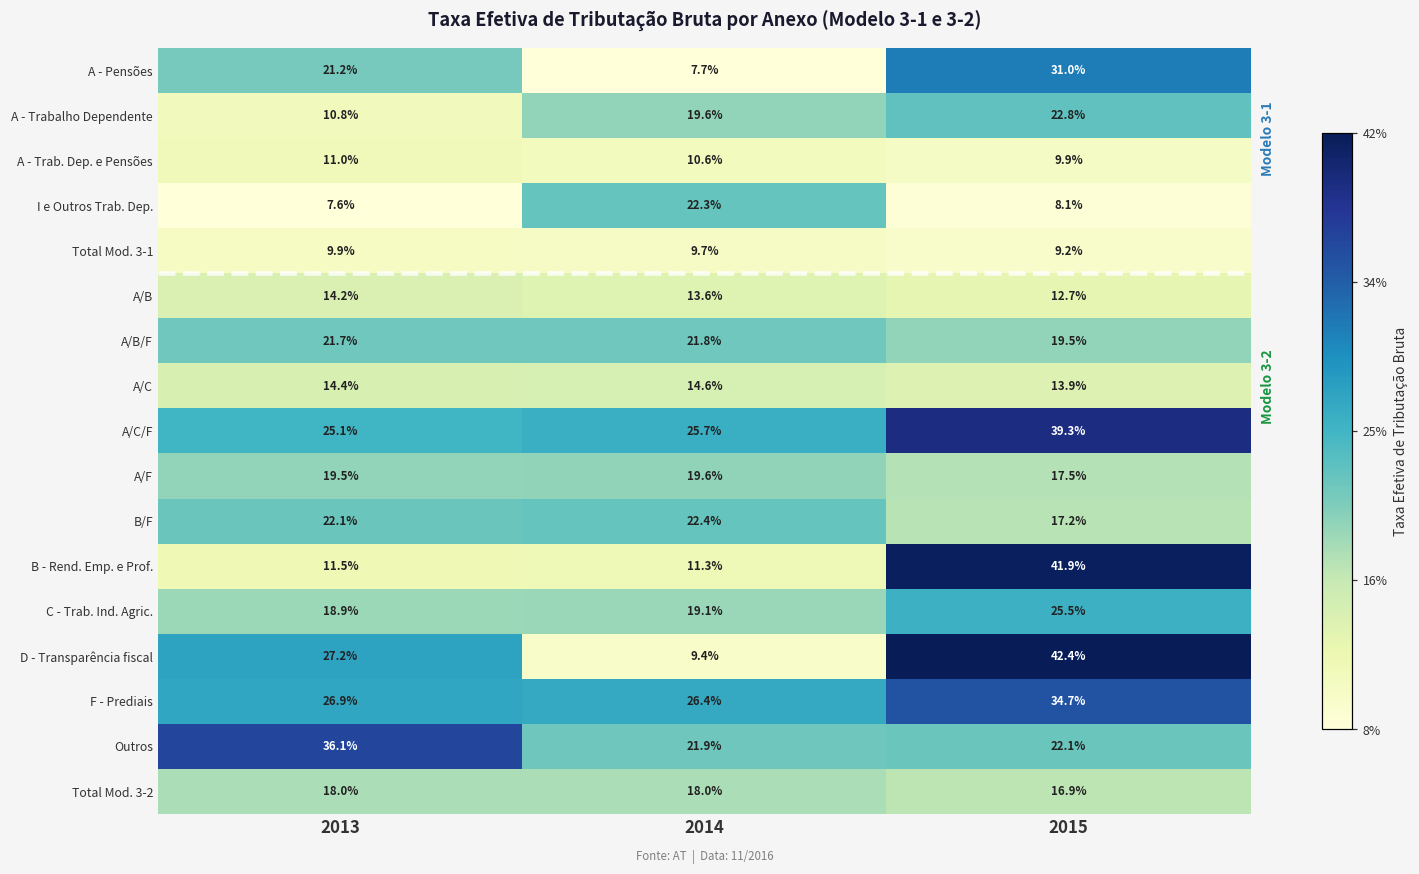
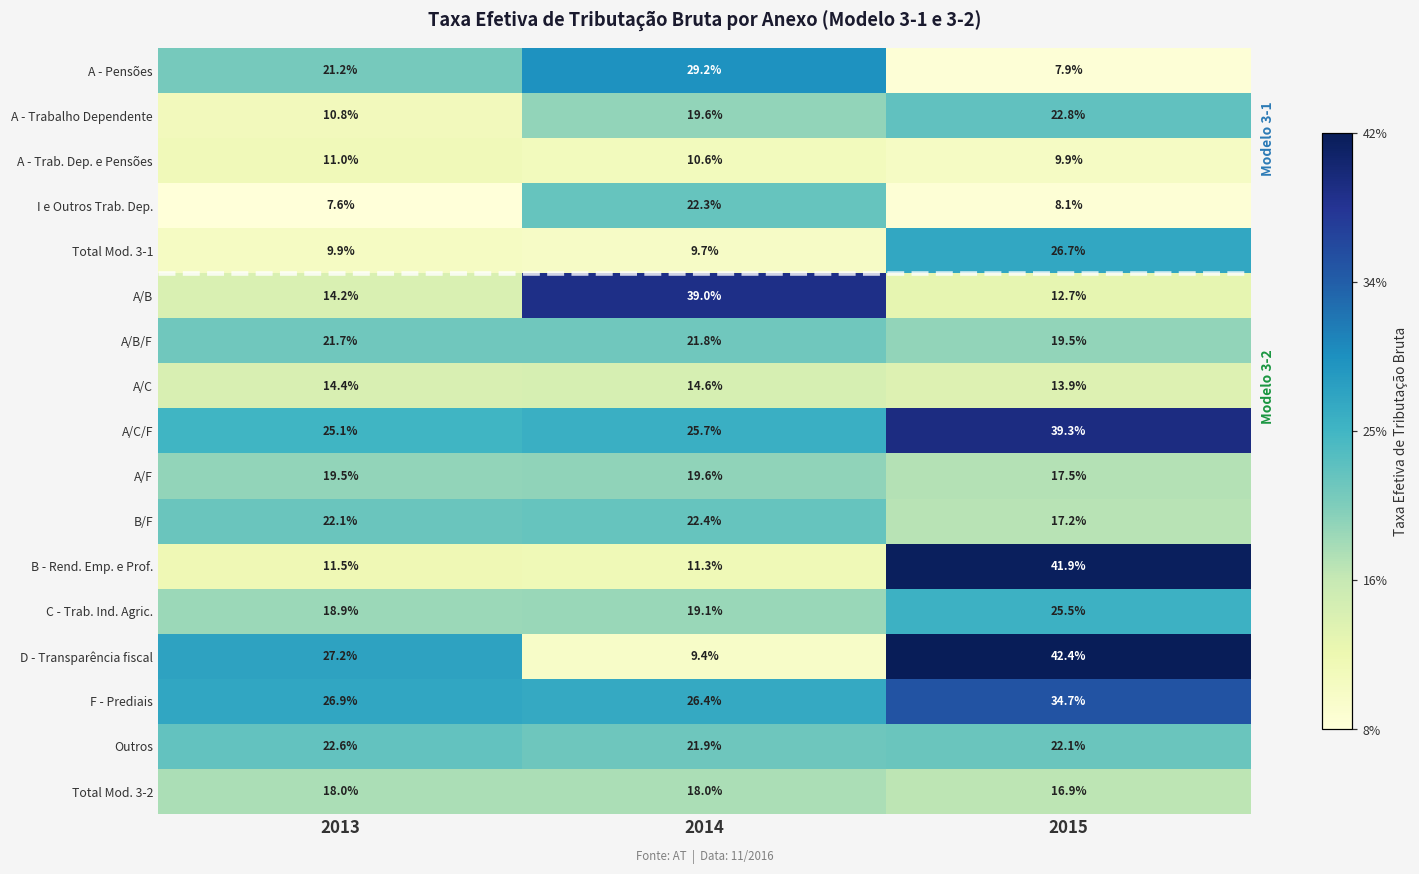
  {
    "A - Pensões": {
      "2013": "21.2%",
-     "2014": "7.7%",
-     "2015": "31.0%"
+     "2014": "29.2%",
+     "2015": "7.9%"
    },
    "A - Trabalho Dependente": {
      "2013": "10.8%",
      "2014": "19.6%",
      "2015": "22.8%"
    },
    "A - Trab. Dep. e Pensões": {
      "2013": "11.0%",
      "2014": "10.6%",
      "2015": "9.9%"
    },
    "I e Outros Trab. Dep.": {
      "2013": "7.6%",
      "2014": "22.3%",
      "2015": "8.1%"
    },
    "Total Mod. 3-1": {
      "2013": "9.9%",
      "2014": "9.7%",
-     "2015": "9.2%"
+     "2015": "26.7%"
    },
    "A/B": {
      "2013": "14.2%",
-     "2014": "13.6%",
+     "2014": "39.0%",
      "2015": "12.7%"
    },
    "A/B/F": {
      "2013": "21.7%",
      "2014": "21.8%",
      "2015": "19.5%"
    },
    "A/C": {
      "2013": "14.4%",
      "2014": "14.6%",
      "2015": "13.9%"
    },
    "A/C/F": {
      "2013": "25.1%",
      "2014": "25.7%",
      "2015": "39.3%"
    },
    "A/F": {
      "2013": "19.5%",
      "2014": "19.6%",
      "2015": "17.5%"
    },
    "B/F": {
      "2013": "22.1%",
      "2014": "22.4%",
      "2015": "17.2%"
    },
    "B - Rend. Emp. e Prof.": {
      "2013": "11.5%",
      "2014": "11.3%",
      "2015": "41.9%"
    },
    "C - Trab. Ind. Agric.": {
      "2013": "18.9%",
      "2014": "19.1%",
      "2015": "25.5%"
    },
    "D - Transparência fiscal": {
      "2013": "27.2%",
      "2014": "9.4%",
      "2015": "42.4%"
    },
    "F - Prediais": {
      "2013": "26.9%",
      "2014": "26.4%",
      "2015": "34.7%"
    },
    "Outros": {
-     "2013": "36.1%",
+     "2013": "22.6%",
      "2014": "21.9%",
      "2015": "22.1%"
    },
    "Total Mod. 3-2": {
      "2013": "18.0%",
      "2014": "18.0%",
      "2015": "16.9%"
    }
  }
